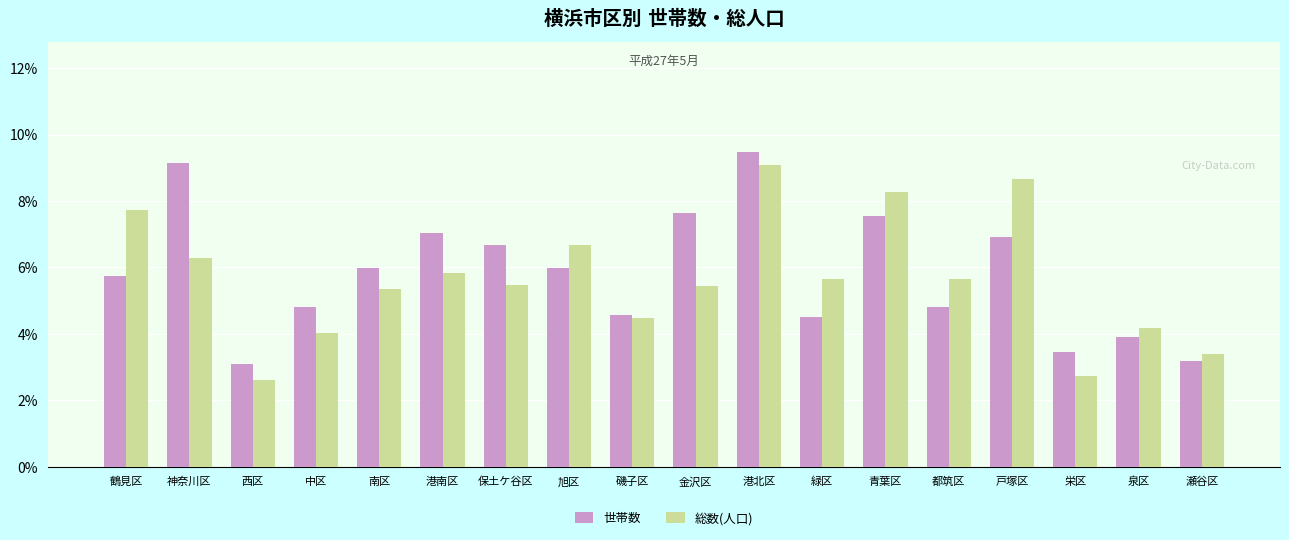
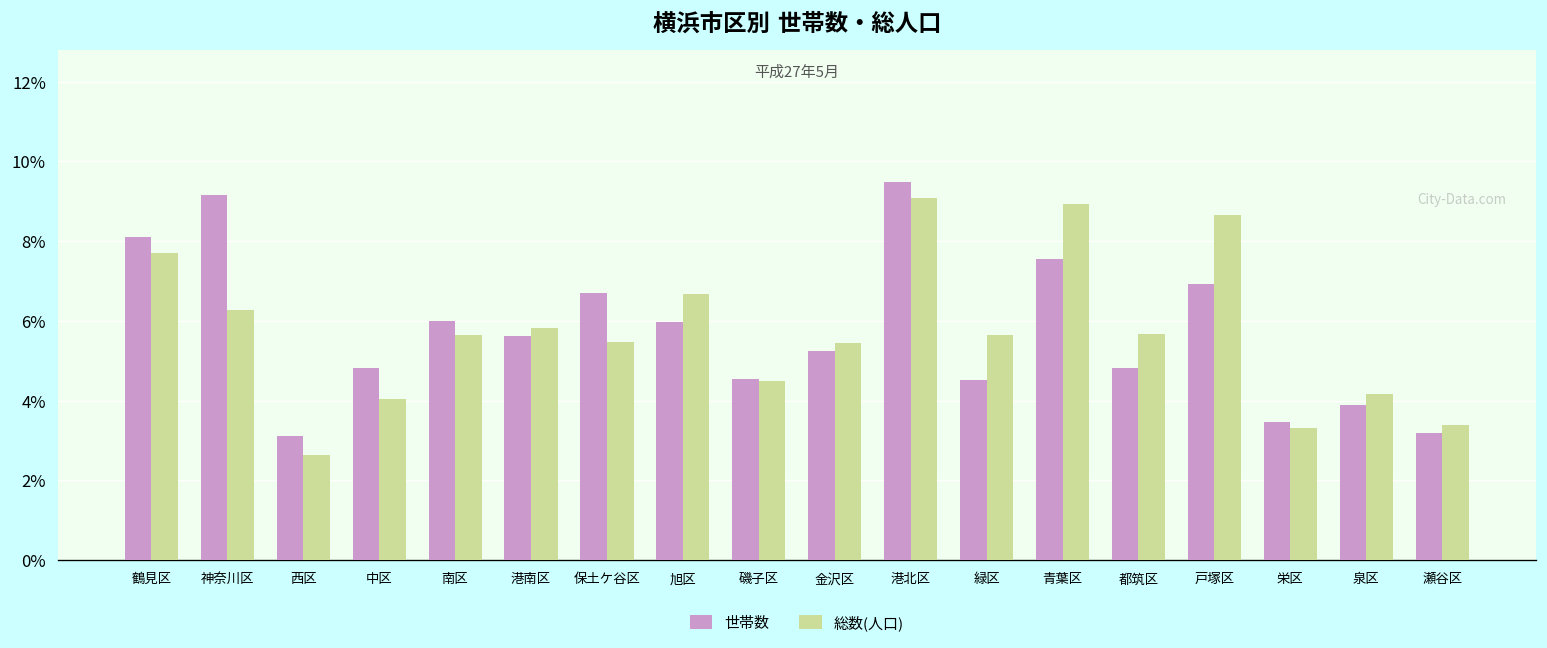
  {
    "世帯数": {
-     "鶴見区": "5.7%",
+     "鶴見区": "8.1%",
      "神奈川区": "9.2%",
      "西区": "3.1%",
      "中区": "4.8%",
      "南区": "6.0%",
-     "港南区": "7.1%",
+     "港南区": "5.6%",
      "保土ケ谷区": "6.7%",
      "旭区": "6.0%",
      "磯子区": "4.6%",
-     "金沢区": "7.6%",
+     "金沢区": "5.3%",
      "港北区": "9.5%",
      "緑区": "4.5%",
      "青葉区": "7.5%",
      "都筑区": "4.8%",
      "戸塚区": "6.9%",
      "栄区": "3.5%",
      "泉区": "3.9%",
      "瀬谷区": "3.2%"
    },
    "総数(人口)": {
      "鶴見区": "7.7%",
      "神奈川区": "6.3%",
      "西区": "2.6%",
      "中区": "4.0%",
-     "南区": "5.3%",
+     "南区": "5.6%",
      "港南区": "5.8%",
      "保土ケ谷区": "5.5%",
      "旭区": "6.7%",
      "磯子区": "4.5%",
      "金沢区": "5.4%",
      "港北区": "9.1%",
      "緑区": "5.7%",
-     "青葉区": "8.3%",
+     "青葉区": "8.9%",
      "都筑区": "5.7%",
      "戸塚区": "8.7%",
-     "栄区": "2.7%",
+     "栄区": "3.3%",
      "泉区": "4.2%",
      "瀬谷区": "3.4%"
    }
  }
